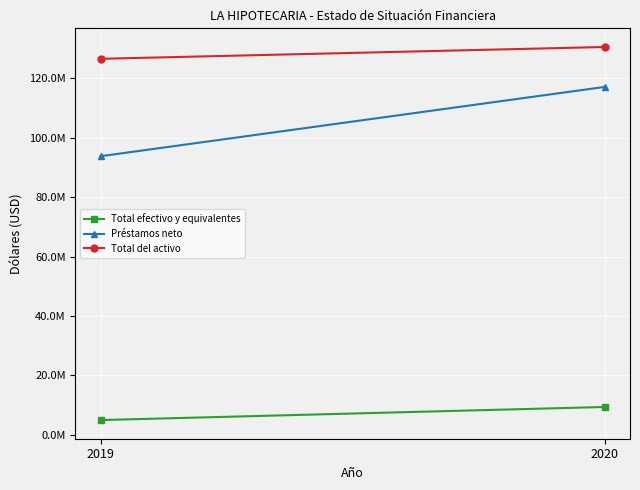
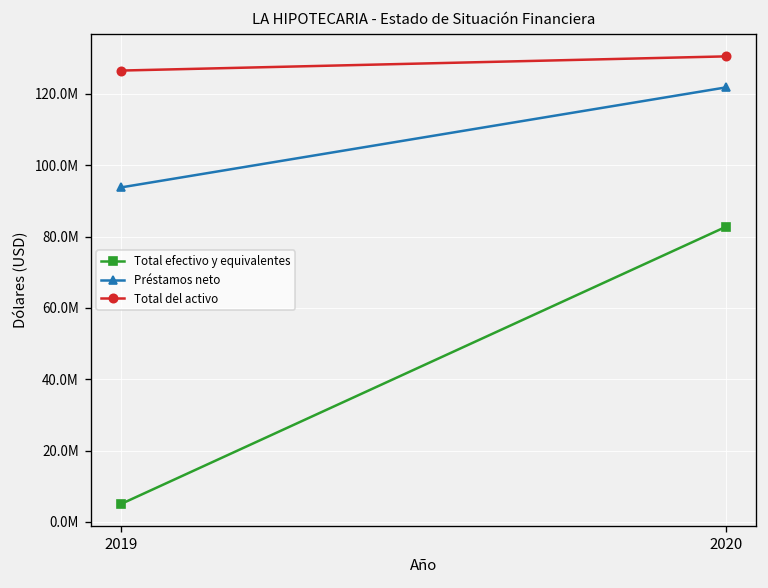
  {
    "Total efectivo y equivalentes": {
      "2019": 5000000,
-     "2020": 9000000
+     "2020": 83000000
    },
    "Préstamos neto": {
      "2019": 94000000,
-     "2020": 117000000
+     "2020": 122000000
    },
    "Total del activo": {
      "2019": 127000000,
      "2020": 131000000
    }
  }
